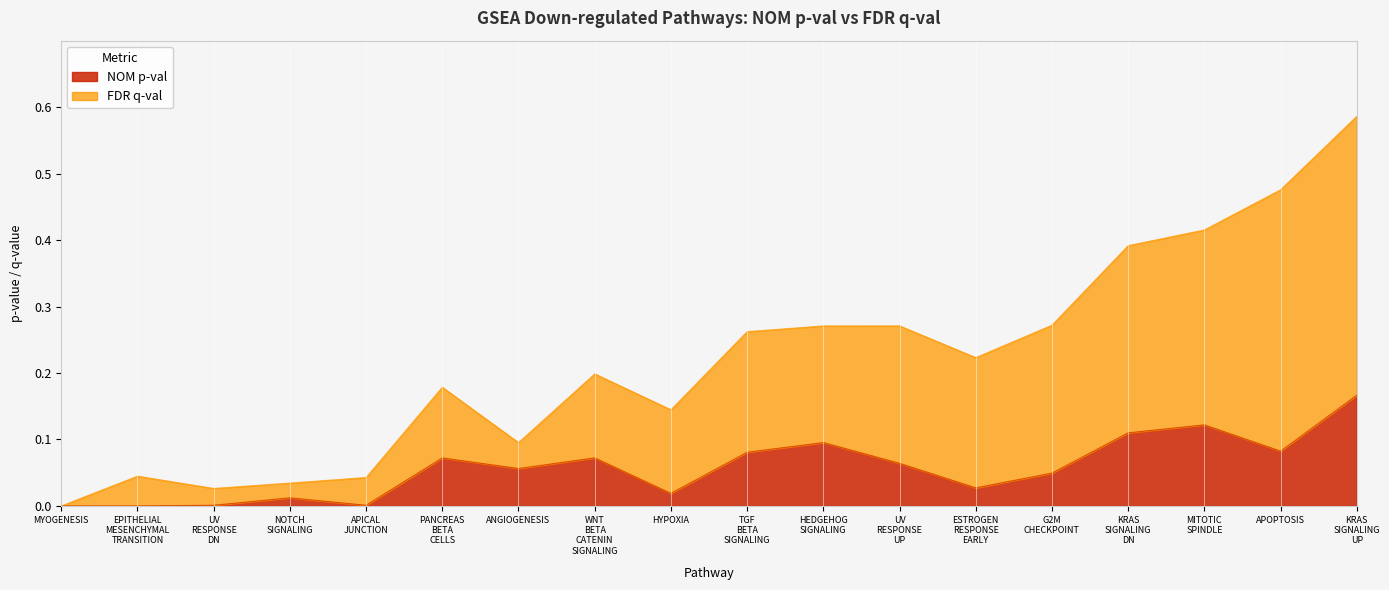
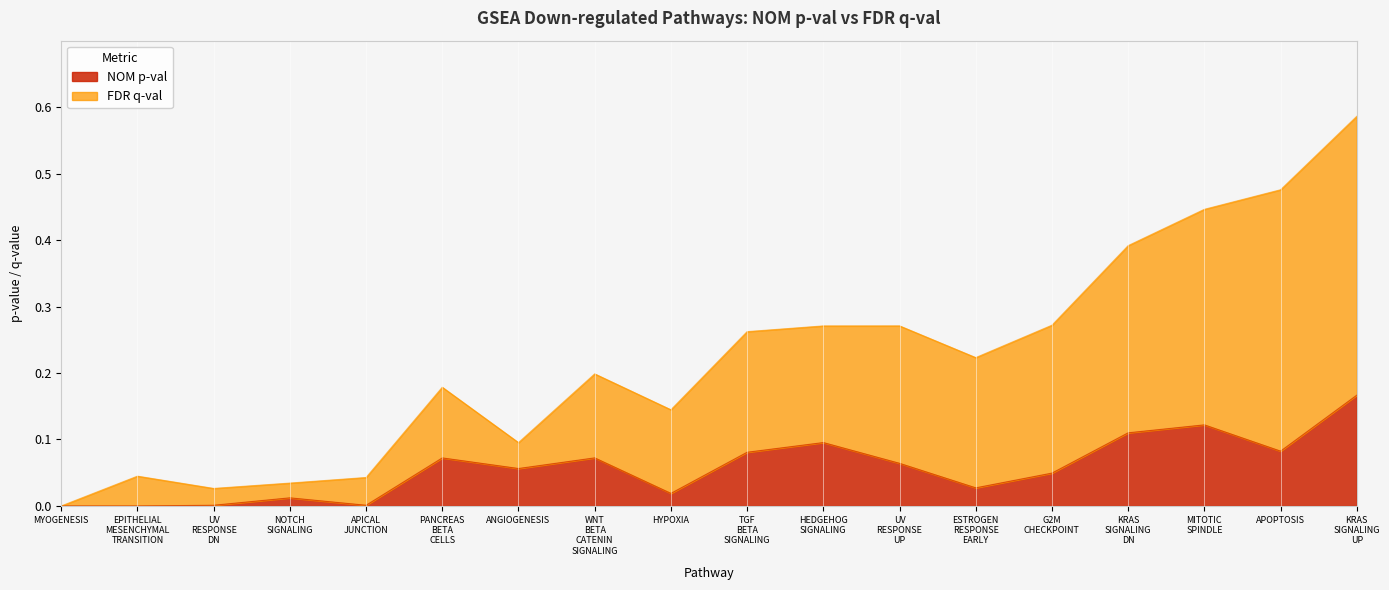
  {
    "NOM p-val": {
      "EPITHELIAL MESENCHYMAL TRANSITION": 0.00,
      "UV RESPONSE DN": 0.00,
      "NOTCH SIGNALING": 0.01,
      "APICAL JUNCTION": 0.00,
      "PANCREAS BETA CELLS": 0.07,
      "ANGIOGENESIS": 0.06,
      "WNT BETA CATENIN SIGNALING": 0.07,
      "HYPOXIA": 0.02,
      "TGF BETA SIGNALING": 0.08,
      "HEDGEHOG SIGNALING": 0.10,
      "UV RESPONSE UP": 0.06,
      "ESTROGEN RESPONSE EARLY": 0.03,
      "G2M CHECKPOINT": 0.05,
      "KRAS SIGNALING DN": 0.11,
      "MITOTIC SPINDLE": 0.12,
      "APOPTOSIS": 0.08,
      "KRAS SIGNALING UP": 0.17
    },
    "FDR q-val": {
      "EPITHELIAL MESENCHYMAL TRANSITION": 0.04,
      "UV RESPONSE DN": 0.03,
      "NOTCH SIGNALING": 0.02,
      "APICAL JUNCTION": 0.04,
      "PANCREAS BETA CELLS": 0.11,
      "ANGIOGENESIS": 0.04,
      "WNT BETA CATENIN SIGNALING": 0.13,
      "HYPOXIA": 0.13,
      "TGF BETA SIGNALING": 0.18,
      "HEDGEHOG SIGNALING": 0.18,
      "UV RESPONSE UP": 0.21,
      "ESTROGEN RESPONSE EARLY": 0.20,
      "G2M CHECKPOINT": 0.22,
      "KRAS SIGNALING DN": 0.28,
-     "MITOTIC SPINDLE": 0.29,
+     "MITOTIC SPINDLE": 0.32,
      "APOPTOSIS": 0.39,
      "KRAS SIGNALING UP": 0.42
    }
  }
